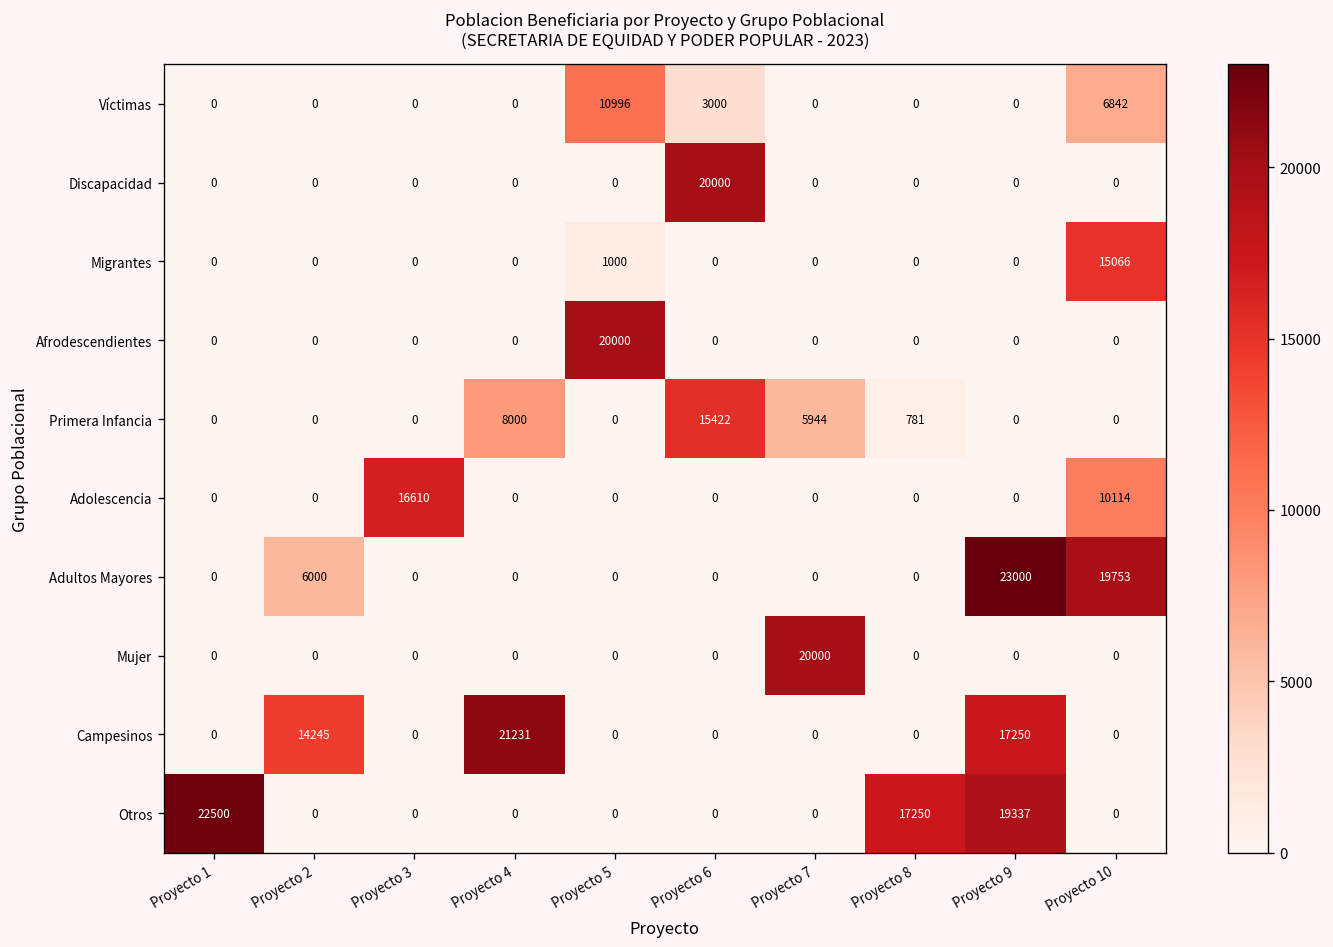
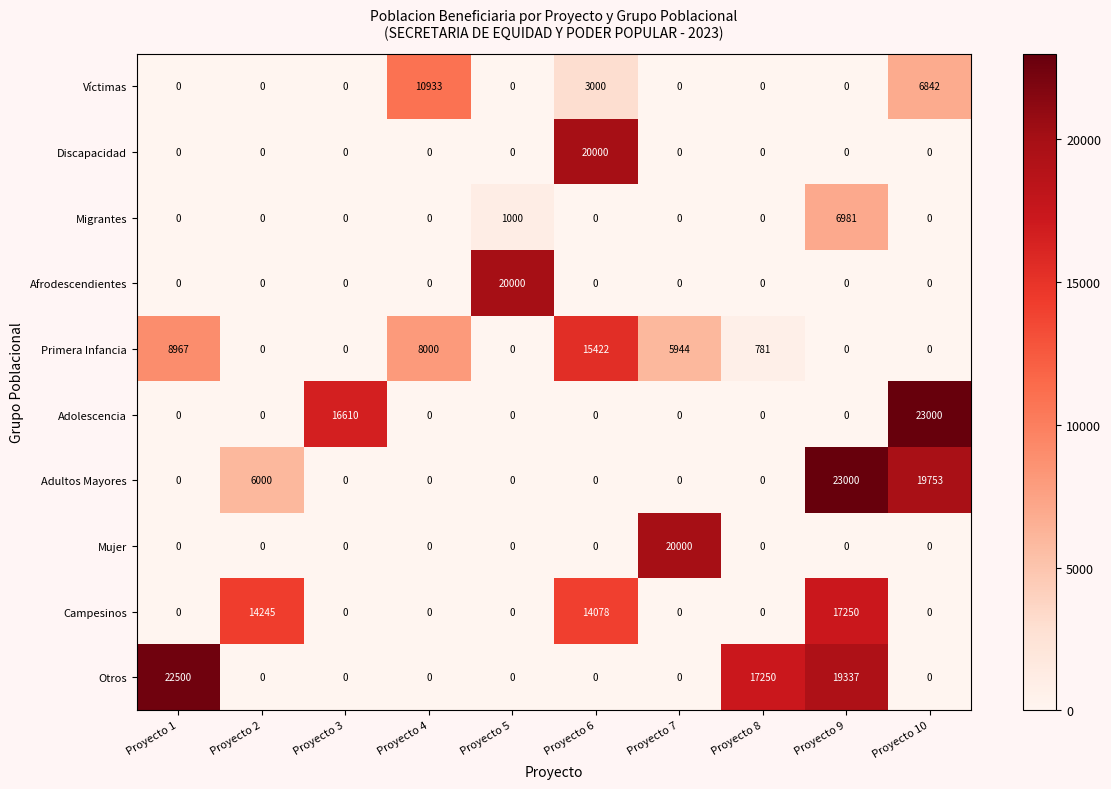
  {
    "Víctimas": {
      "Proyecto 1": 0,
      "Proyecto 2": 0,
      "Proyecto 3": 0,
-     "Proyecto 4": 0,
-     "Proyecto 5": 10996,
+     "Proyecto 4": 10933,
+     "Proyecto 5": 0,
      "Proyecto 6": 3000,
      "Proyecto 7": 0,
      "Proyecto 8": 0,
      "Proyecto 9": 0,
      "Proyecto 10": 6842
    },
    "Discapacidad": {
      "Proyecto 1": 0,
      "Proyecto 2": 0,
      "Proyecto 3": 0,
      "Proyecto 4": 0,
      "Proyecto 5": 0,
      "Proyecto 6": 20000,
      "Proyecto 7": 0,
      "Proyecto 8": 0,
      "Proyecto 9": 0,
      "Proyecto 10": 0
    },
    "Migrantes": {
      "Proyecto 1": 0,
      "Proyecto 2": 0,
      "Proyecto 3": 0,
      "Proyecto 4": 0,
      "Proyecto 5": 1000,
      "Proyecto 6": 0,
      "Proyecto 7": 0,
      "Proyecto 8": 0,
-     "Proyecto 9": 0,
-     "Proyecto 10": 15066
+     "Proyecto 9": 6981,
+     "Proyecto 10": 0
    },
    "Afrodescendientes": {
      "Proyecto 1": 0,
      "Proyecto 2": 0,
      "Proyecto 3": 0,
      "Proyecto 4": 0,
      "Proyecto 5": 20000,
      "Proyecto 6": 0,
      "Proyecto 7": 0,
      "Proyecto 8": 0,
      "Proyecto 9": 0,
      "Proyecto 10": 0
    },
    "Primera Infancia": {
-     "Proyecto 1": 0,
+     "Proyecto 1": 8967,
      "Proyecto 2": 0,
      "Proyecto 3": 0,
      "Proyecto 4": 8000,
      "Proyecto 5": 0,
      "Proyecto 6": 15422,
      "Proyecto 7": 5944,
      "Proyecto 8": 781,
      "Proyecto 9": 0,
      "Proyecto 10": 0
    },
    "Adolescencia": {
      "Proyecto 1": 0,
      "Proyecto 2": 0,
      "Proyecto 3": 16610,
      "Proyecto 4": 0,
      "Proyecto 5": 0,
      "Proyecto 6": 0,
      "Proyecto 7": 0,
      "Proyecto 8": 0,
      "Proyecto 9": 0,
-     "Proyecto 10": 10114
+     "Proyecto 10": 23000
    },
    "Adultos Mayores": {
      "Proyecto 1": 0,
      "Proyecto 2": 6000,
      "Proyecto 3": 0,
      "Proyecto 4": 0,
      "Proyecto 5": 0,
      "Proyecto 6": 0,
      "Proyecto 7": 0,
      "Proyecto 8": 0,
      "Proyecto 9": 23000,
      "Proyecto 10": 19753
    },
    "Mujer": {
      "Proyecto 1": 0,
      "Proyecto 2": 0,
      "Proyecto 3": 0,
      "Proyecto 4": 0,
      "Proyecto 5": 0,
      "Proyecto 6": 0,
      "Proyecto 7": 20000,
      "Proyecto 8": 0,
      "Proyecto 9": 0,
      "Proyecto 10": 0
    },
    "Campesinos": {
      "Proyecto 1": 0,
      "Proyecto 2": 14245,
      "Proyecto 3": 0,
-     "Proyecto 4": 21231,
+     "Proyecto 4": 0,
      "Proyecto 5": 0,
-     "Proyecto 6": 0,
+     "Proyecto 6": 14078,
      "Proyecto 7": 0,
      "Proyecto 8": 0,
      "Proyecto 9": 17250,
      "Proyecto 10": 0
    },
    "Otros": {
      "Proyecto 1": 22500,
      "Proyecto 2": 0,
      "Proyecto 3": 0,
      "Proyecto 4": 0,
      "Proyecto 5": 0,
      "Proyecto 6": 0,
      "Proyecto 7": 0,
      "Proyecto 8": 17250,
      "Proyecto 9": 19337,
      "Proyecto 10": 0
    }
  }
